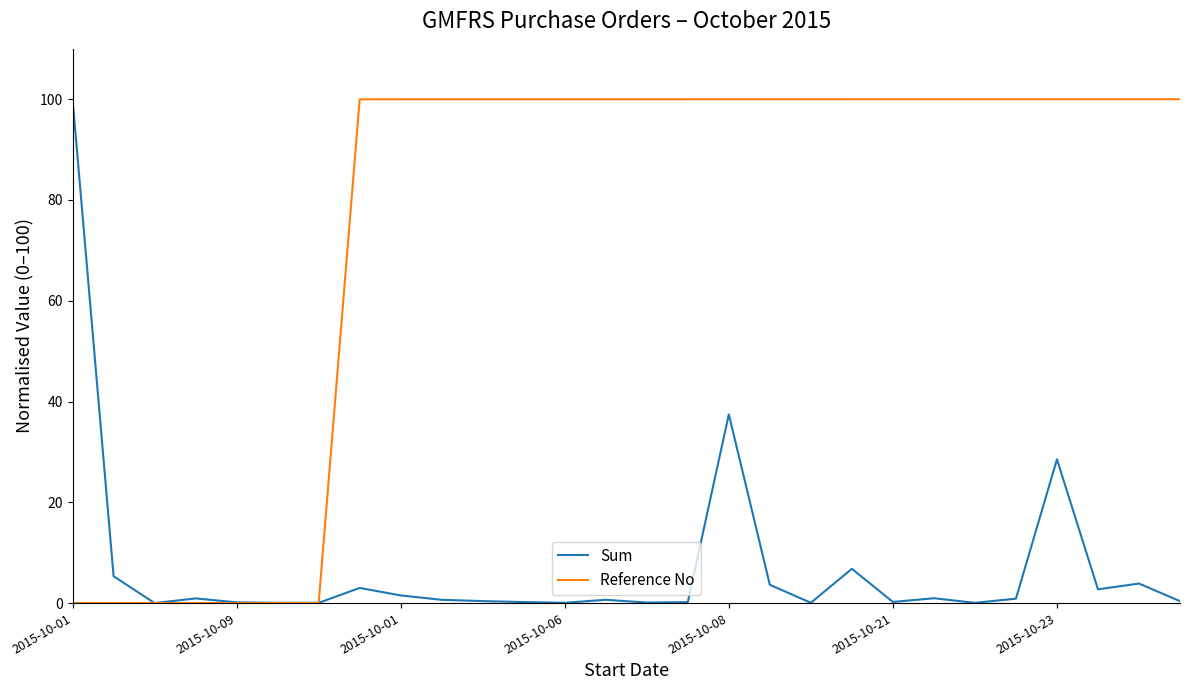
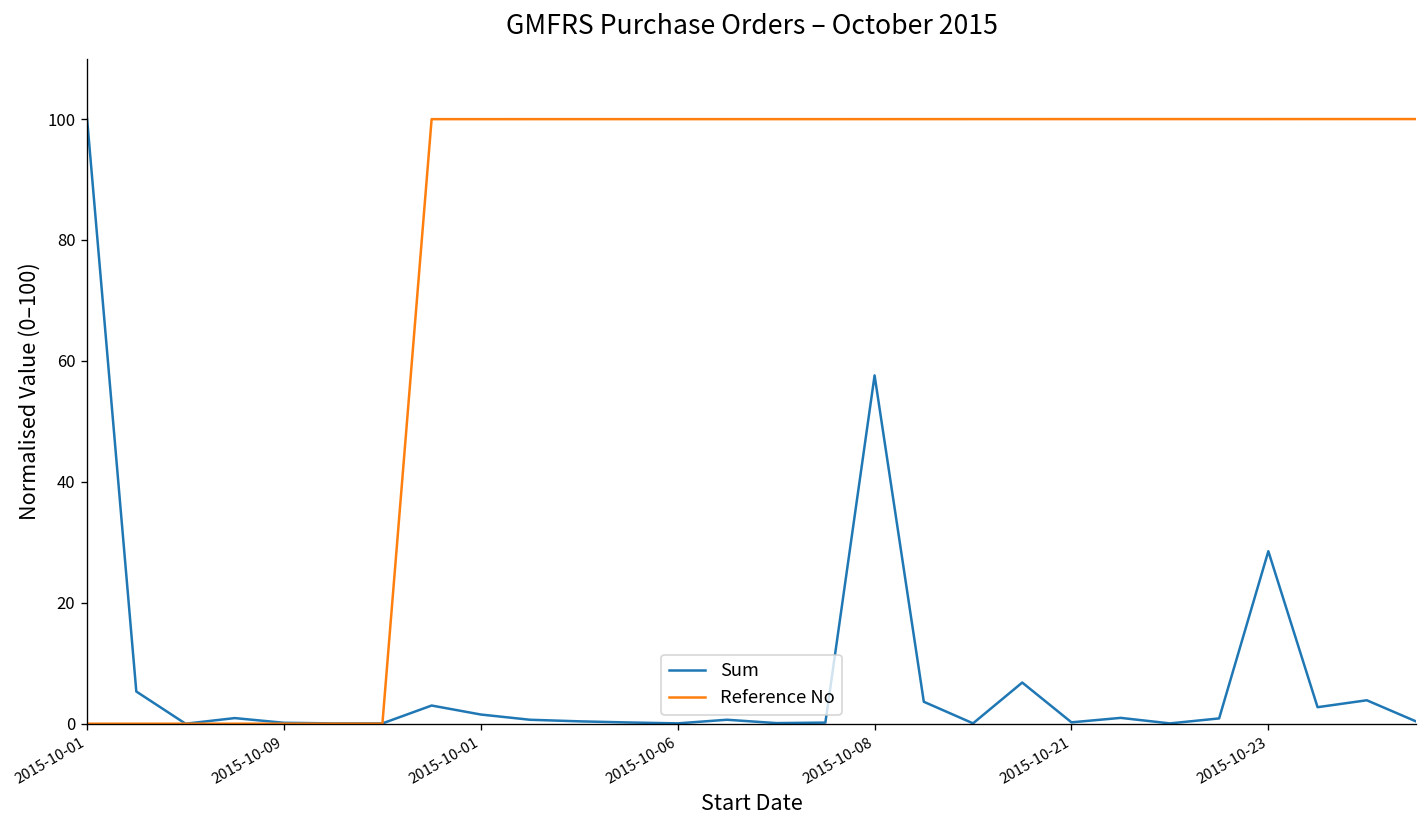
  {
    "Sum": {
-     "2015-10-08": 37,
+     "2015-10-08": 58,
      "2015-10-23": 29
    },
    "Reference No": {
      "2015-10-08": 100,
      "2015-10-23": 100
    }
  }
